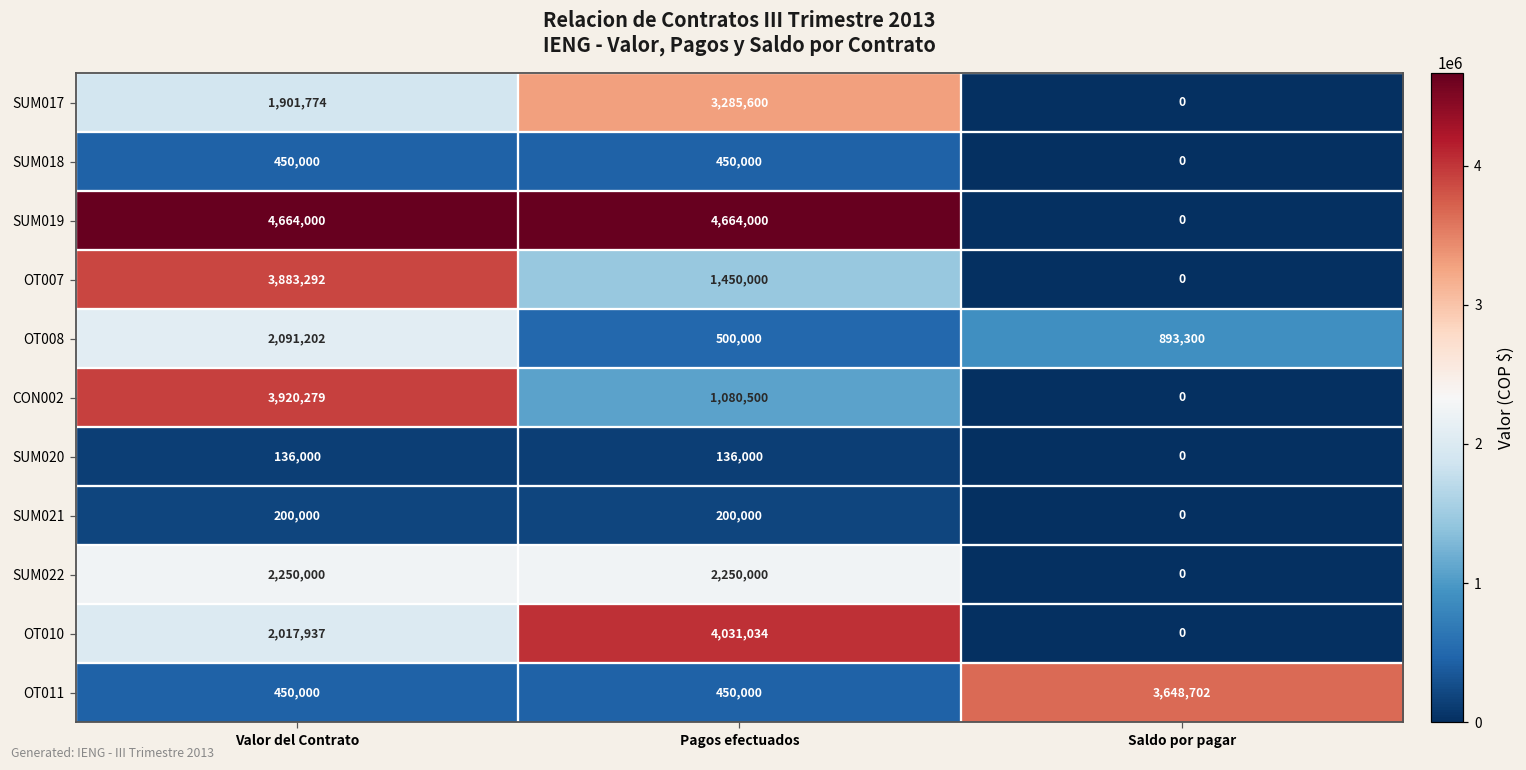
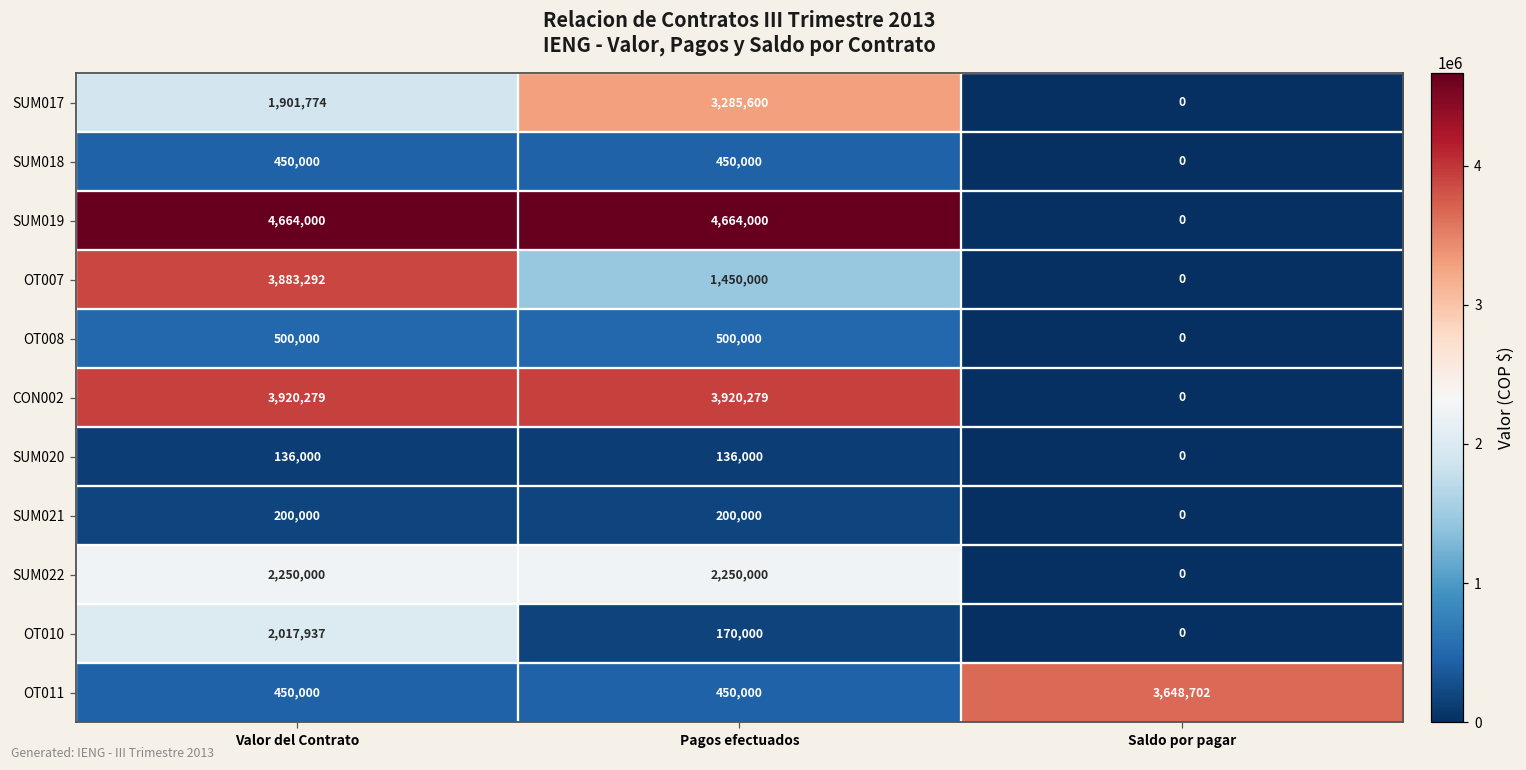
  {
    "SUM017": {
      "Valor del Contrato": "1,901,774",
      "Pagos efectuados": "3,285,600",
      "Saldo por pagar": "0"
    },
    "SUM018": {
      "Valor del Contrato": "450,000",
      "Pagos efectuados": "450,000",
      "Saldo por pagar": "0"
    },
    "SUM019": {
      "Valor del Contrato": "4,664,000",
      "Pagos efectuados": "4,664,000",
      "Saldo por pagar": "0"
    },
    "OT007": {
      "Valor del Contrato": "3,883,292",
      "Pagos efectuados": "1,450,000",
      "Saldo por pagar": "0"
    },
    "OT008": {
-     "Valor del Contrato": "2,091,202",
+     "Valor del Contrato": "500,000",
      "Pagos efectuados": "500,000",
-     "Saldo por pagar": "893,300"
+     "Saldo por pagar": "0"
    },
    "CON002": {
      "Valor del Contrato": "3,920,279",
-     "Pagos efectuados": "1,080,500",
+     "Pagos efectuados": "3,920,279",
      "Saldo por pagar": "0"
    },
    "SUM020": {
      "Valor del Contrato": "136,000",
      "Pagos efectuados": "136,000",
      "Saldo por pagar": "0"
    },
    "SUM021": {
      "Valor del Contrato": "200,000",
      "Pagos efectuados": "200,000",
      "Saldo por pagar": "0"
    },
    "SUM022": {
      "Valor del Contrato": "2,250,000",
      "Pagos efectuados": "2,250,000",
      "Saldo por pagar": "0"
    },
    "OT010": {
      "Valor del Contrato": "2,017,937",
-     "Pagos efectuados": "4,031,034",
+     "Pagos efectuados": "170,000",
      "Saldo por pagar": "0"
    },
    "OT011": {
      "Valor del Contrato": "450,000",
      "Pagos efectuados": "450,000",
      "Saldo por pagar": "3,648,702"
    }
  }
